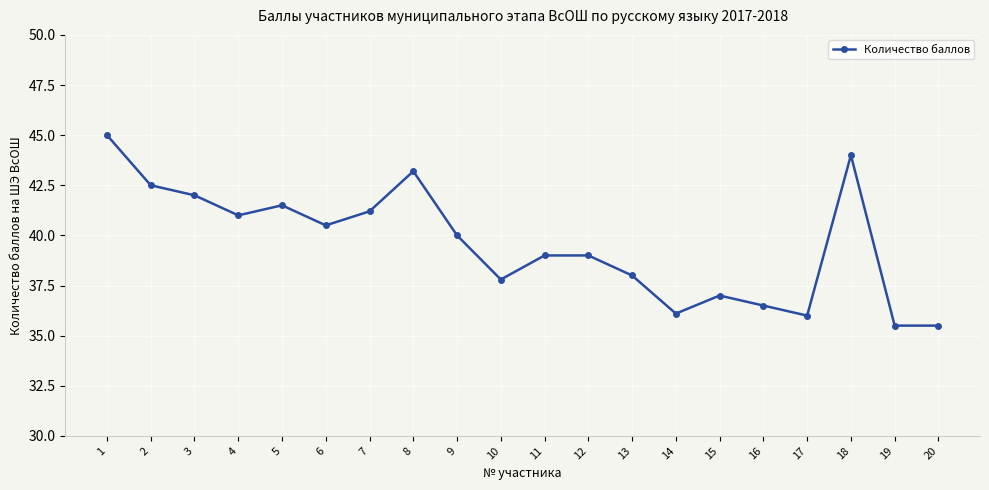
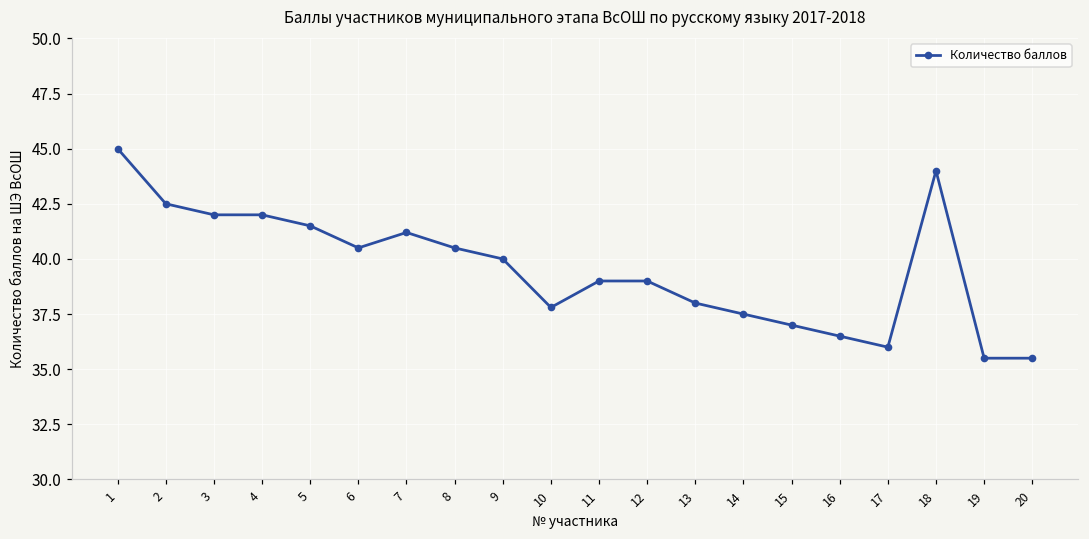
  {
    "1": 45.0,
    "2": 42.5,
    "3": 42.0,
-   "4": 41,
+   "4": 42,
    "5": 41.5,
    "6": 40.5,
    "7": 41.2,
-   "8": 43.2,
+   "8": 40.5,
    "9": 40.0,
    "10": 37.8,
    "11": 39.0,
    "12": 39.0,
    "13": 38.0,
-   "14": 36.1,
+   "14": 37.5,
    "15": 37.0,
    "16": 36.5,
    "17": 36.0,
    "18": 44.0,
    "19": 35.5,
    "20": 35.5
  }
